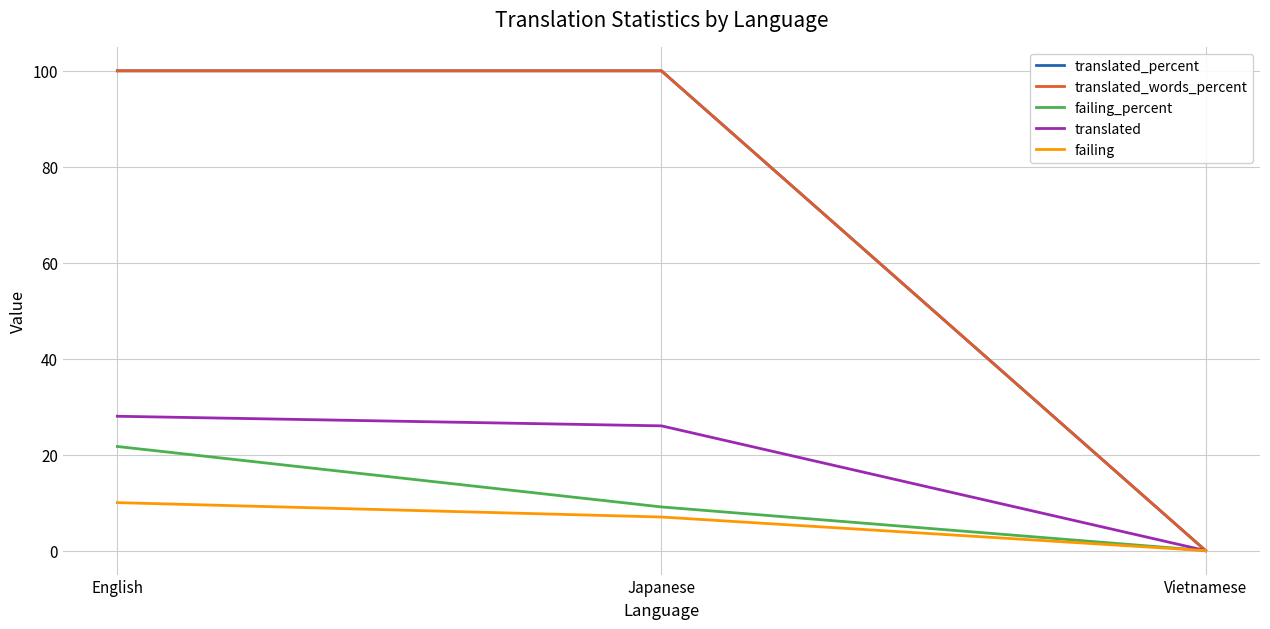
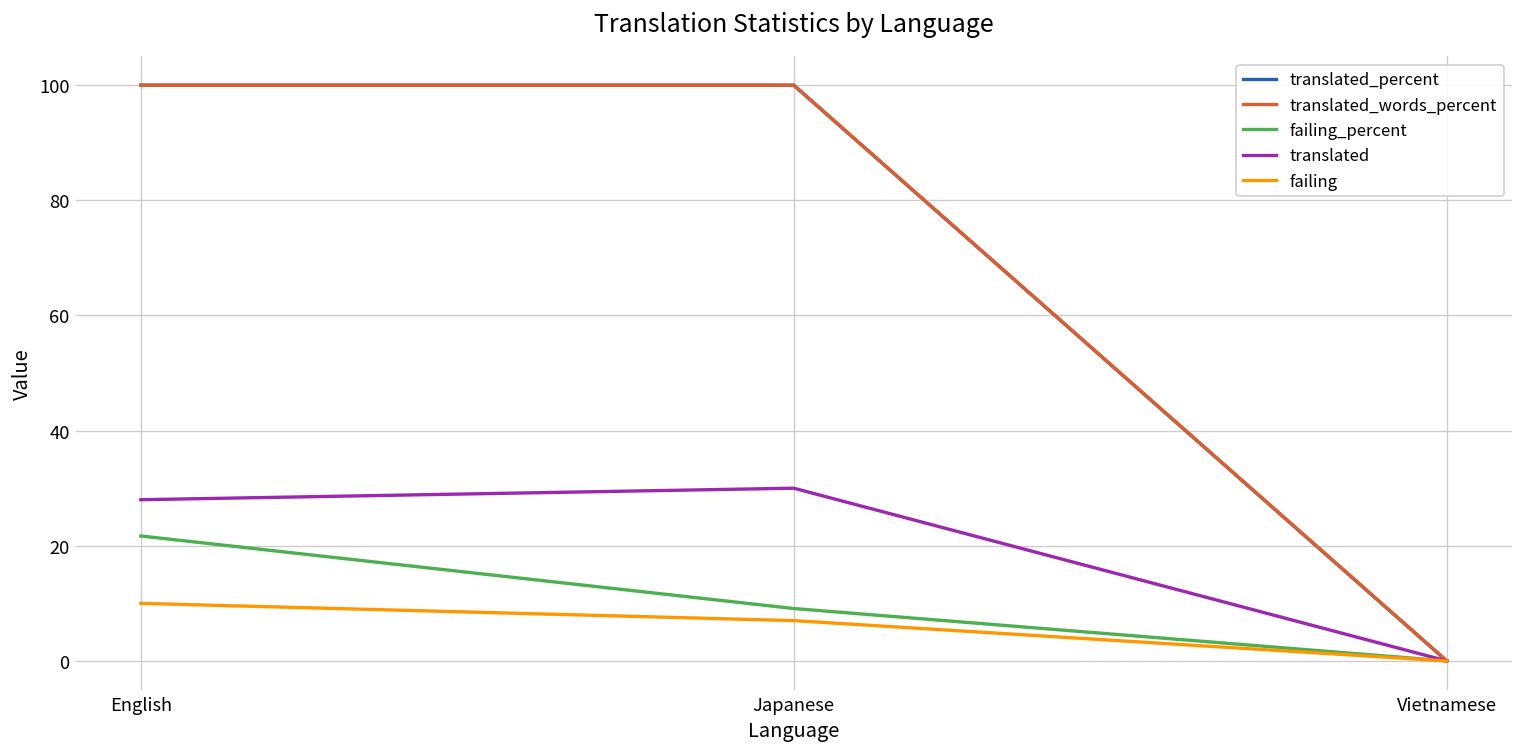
  {
    "translated_words_percent": {
      "English": 100,
      "Japanese": 100
    },
    "failing_percent": {
      "English": 22,
      "Japanese": 9
    },
    "translated": {
      "English": 28,
-     "Japanese": 26
+     "Japanese": 30
    },
    "failing": {
      "English": 10,
      "Japanese": 7
    }
  }
